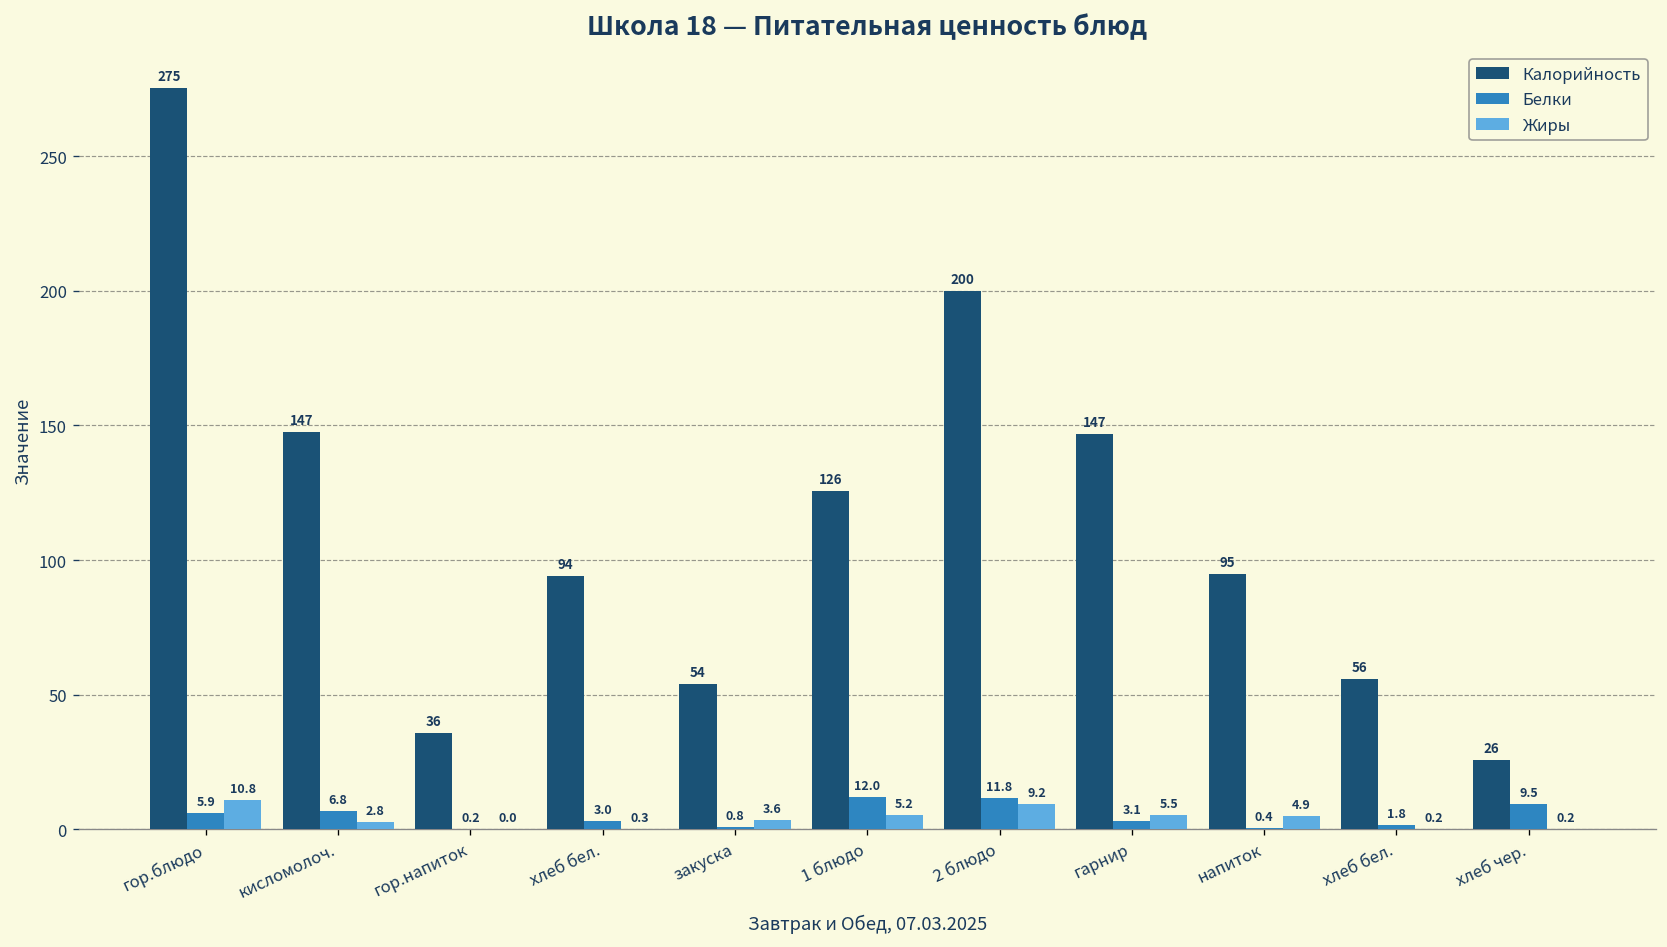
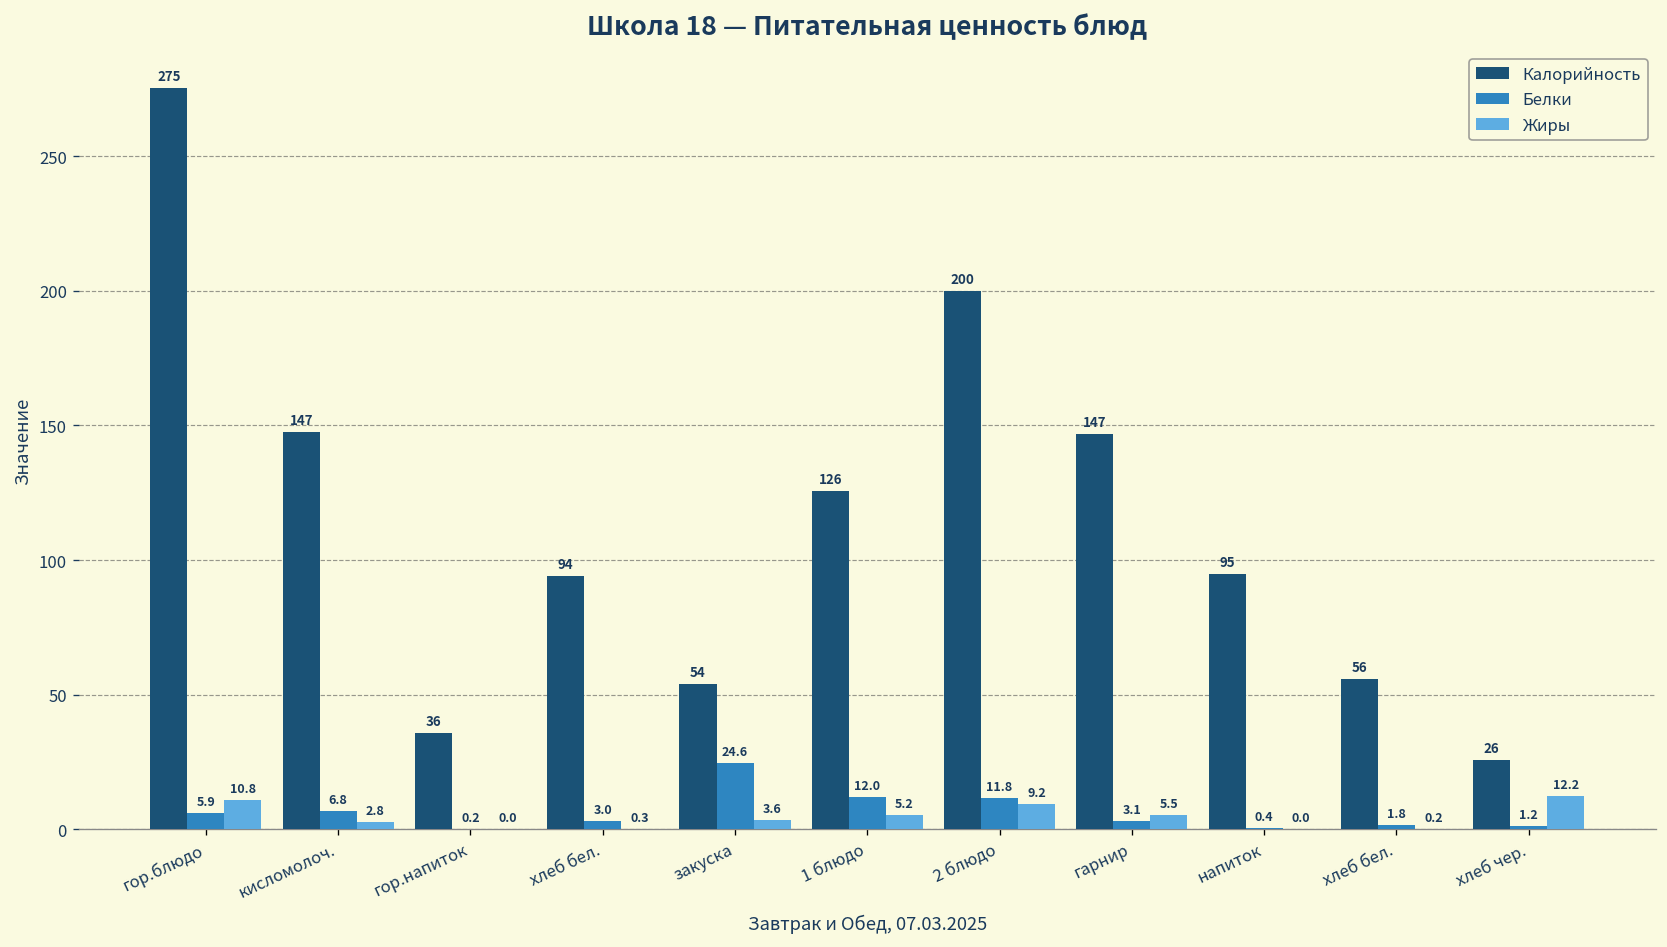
  {
    "Калорийность": {
      "гор.блюдо": 275,
      "кисломолоч.": 147,
      "гор.напиток": 36,
      "закуска": 54,
      "1 блюдо": 126,
      "2 блюдо": 200,
      "гарнир": 147,
      "напиток": 95,
      "хлеб чер.": 26
    },
    "Белки": {
      "гор.блюдо": 5.9,
      "кисломолоч.": 6.8,
      "гор.напиток": 0.2,
-     "закуска": 0.8,
+     "закуска": 24.6,
      "1 блюдо": 12.0,
      "2 блюдо": 11.8,
      "гарнир": 3.1,
      "напиток": 0.4,
-     "хлеб чер.": 9.5
+     "хлеб чер.": 1.2
    },
    "Жиры": {
      "гор.блюдо": 10.8,
      "кисломолоч.": 2.8,
      "гор.напиток": 0.0,
      "закуска": 3.6,
      "1 блюдо": 5.2,
      "2 блюдо": 9.2,
      "гарнир": 5.5,
-     "напиток": 4.9,
-     "хлеб чер.": 0.2
+     "напиток": 0.0,
+     "хлеб чер.": 12.2
    }
  }
